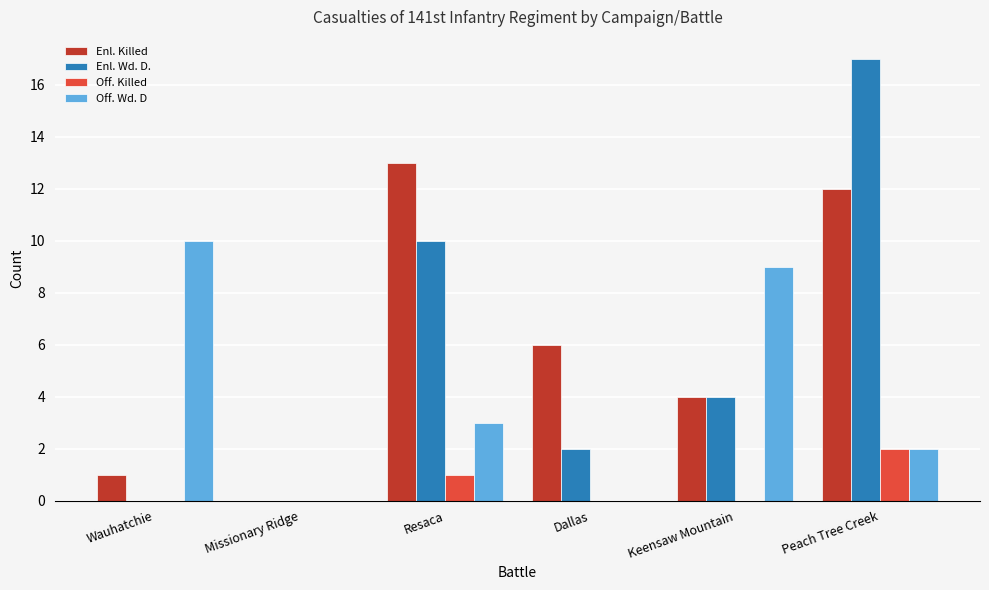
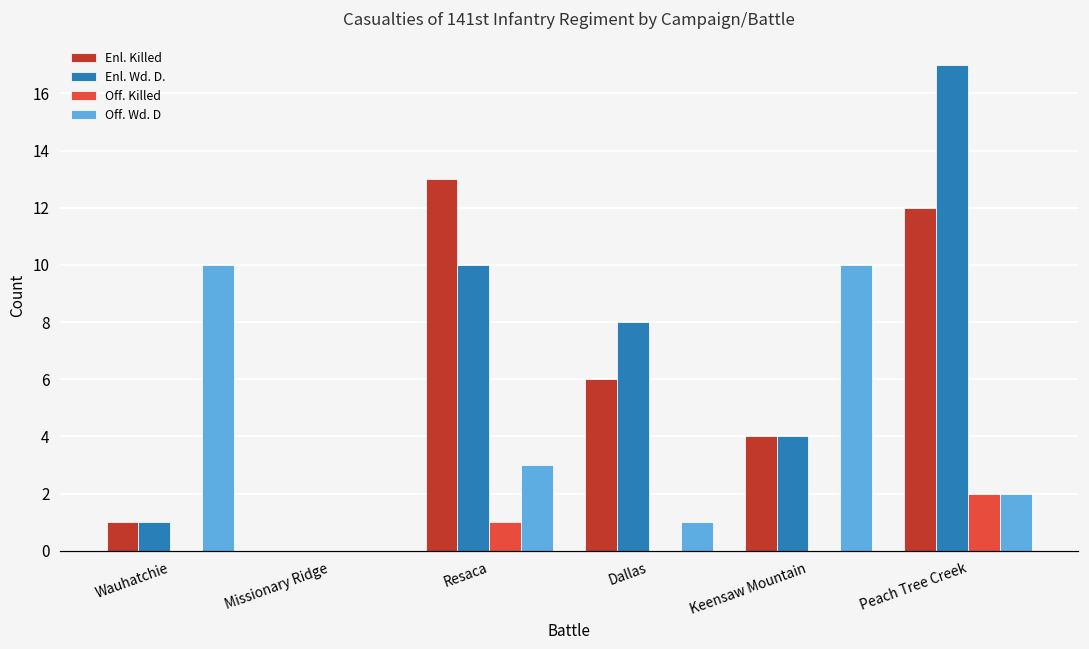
  {
    "Enl. Wd. D.": {
-     "Wauhatchie": 0,
+     "Wauhatchie": 1,
      "Missionary Ridge": 0,
      "Resaca": 10,
-     "Dallas": 2,
+     "Dallas": 8,
      "Keensaw Mountain": 4,
      "Peach Tree Creek": 17
    },
    "Off. Wd. D": {
      "Wauhatchie": 10,
      "Missionary Ridge": 0,
      "Resaca": 3,
-     "Dallas": 0,
-     "Keensaw Mountain": 9,
+     "Dallas": 1,
+     "Keensaw Mountain": 10,
      "Peach Tree Creek": 2
    }
  }
